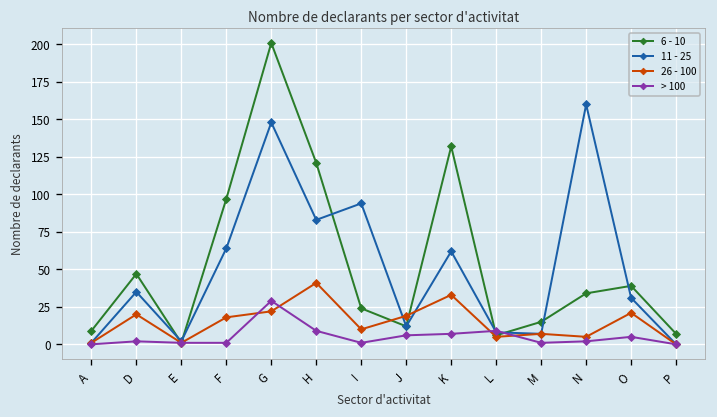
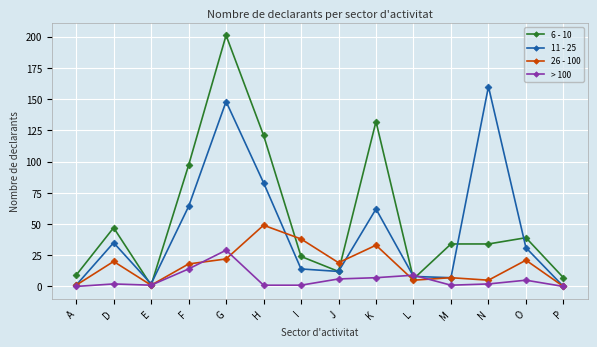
  {
    "6 - 10": {
      "A": 9,
      "D": 47,
      "F": 97,
      "G": 201,
      "H": 121,
      "I": 24,
      "K": 132,
-     "M": 15,
+     "M": 34,
      "N": 34,
      "O": 39,
      "P": 7
    },
    "11 - 25": {
      "D": 35,
      "F": 64,
      "G": 148,
      "H": 83,
-     "I": 94,
+     "I": 14,
      "K": 62,
      "N": 160,
      "O": 31
    },
    "26 - 100": {
      "D": 20,
      "F": 18,
      "G": 22,
-     "H": 41,
-     "I": 10,
+     "H": 49,
+     "I": 38,
      "J": 19,
      "K": 33,
      "N": 5,
      "O": 21
    },
    "> 100": {
      "D": 2,
-     "F": 1,
+     "F": 14,
      "G": 29,
-     "H": 9,
+     "H": 1,
      "I": 1,
      "J": 6,
      "K": 7,
      "M": 1,
      "N": 2,
      "O": 5
    }
  }
